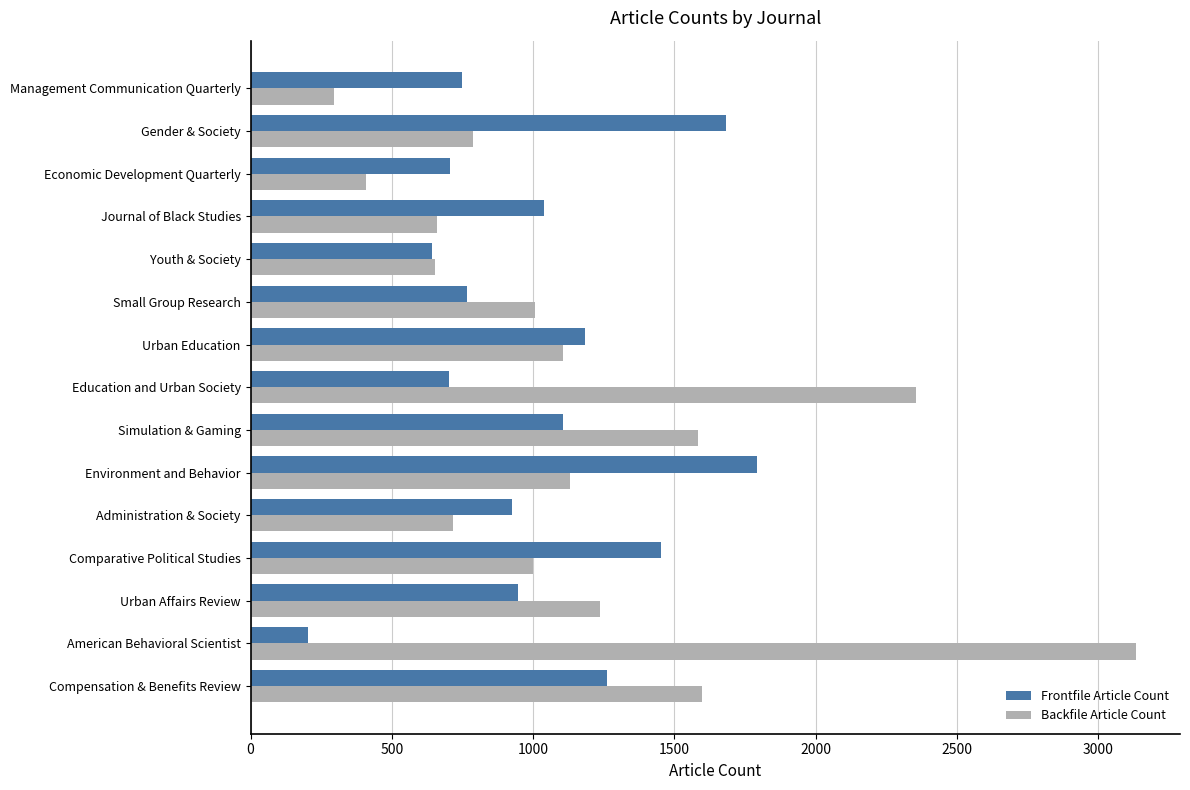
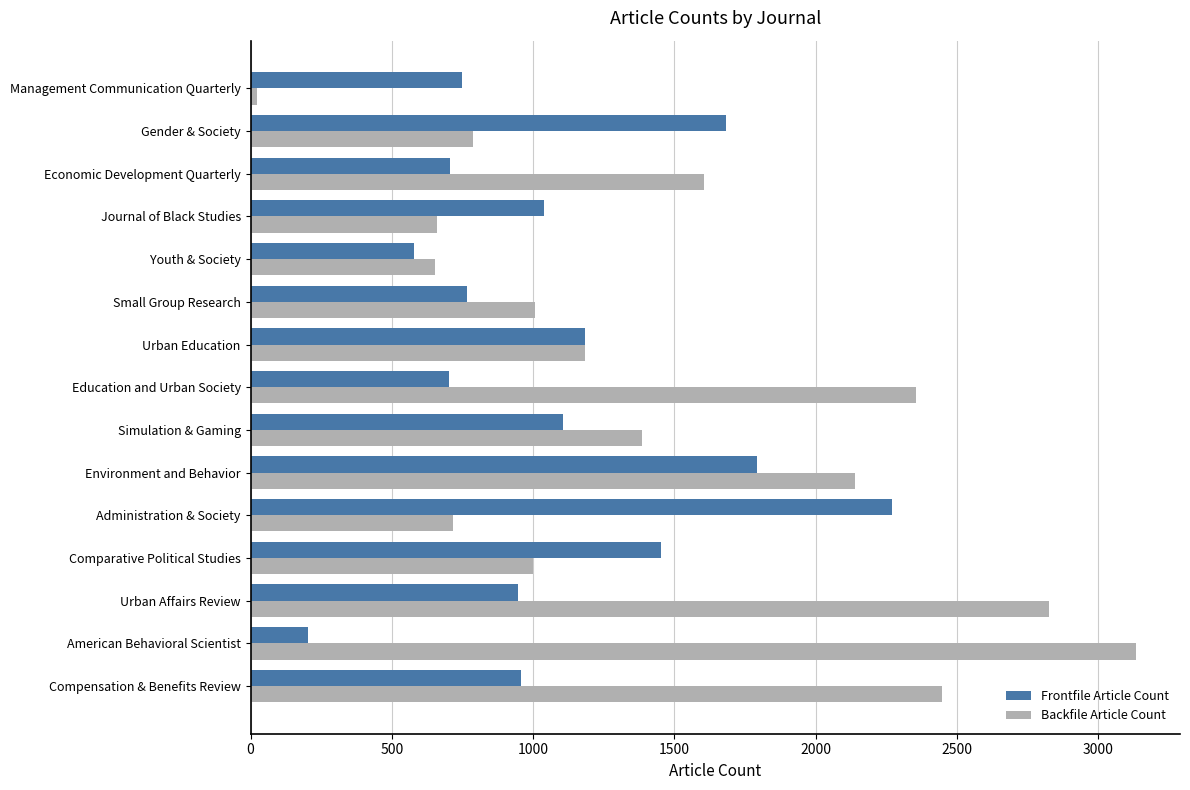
  {
    "Frontfile Article Count": {
      "Management Communication Quarterly": 750,
      "Gender & Society": 1680,
      "Economic Development Quarterly": 710,
      "Journal of Black Studies": 1040,
-     "Youth & Society": 640,
+     "Youth & Society": 580,
      "Small Group Research": 770,
      "Urban Education": 1180,
      "Education and Urban Society": 700,
      "Simulation & Gaming": 1110,
      "Environment and Behavior": 1790,
-     "Administration & Society": 920,
+     "Administration & Society": 2270,
      "Comparative Political Studies": 1450,
      "Urban Affairs Review": 950,
      "American Behavioral Scientist": 200,
-     "Compensation & Benefits Review": 1260
+     "Compensation & Benefits Review": 960
    },
    "Backfile Article Count": {
-     "Management Communication Quarterly": 300,
+     "Management Communication Quarterly": 20,
      "Gender & Society": 790,
-     "Economic Development Quarterly": 410,
+     "Economic Development Quarterly": 1600,
      "Journal of Black Studies": 660,
      "Youth & Society": 650,
      "Small Group Research": 1010,
-     "Urban Education": 1110,
+     "Urban Education": 1180,
      "Education and Urban Society": 2360,
-     "Simulation & Gaming": 1590,
-     "Environment and Behavior": 1130,
+     "Simulation & Gaming": 1390,
+     "Environment and Behavior": 2140,
      "Administration & Society": 720,
      "Comparative Political Studies": 1000,
-     "Urban Affairs Review": 1240,
+     "Urban Affairs Review": 2830,
      "American Behavioral Scientist": 3130,
-     "Compensation & Benefits Review": 1600
+     "Compensation & Benefits Review": 2450
    }
  }
